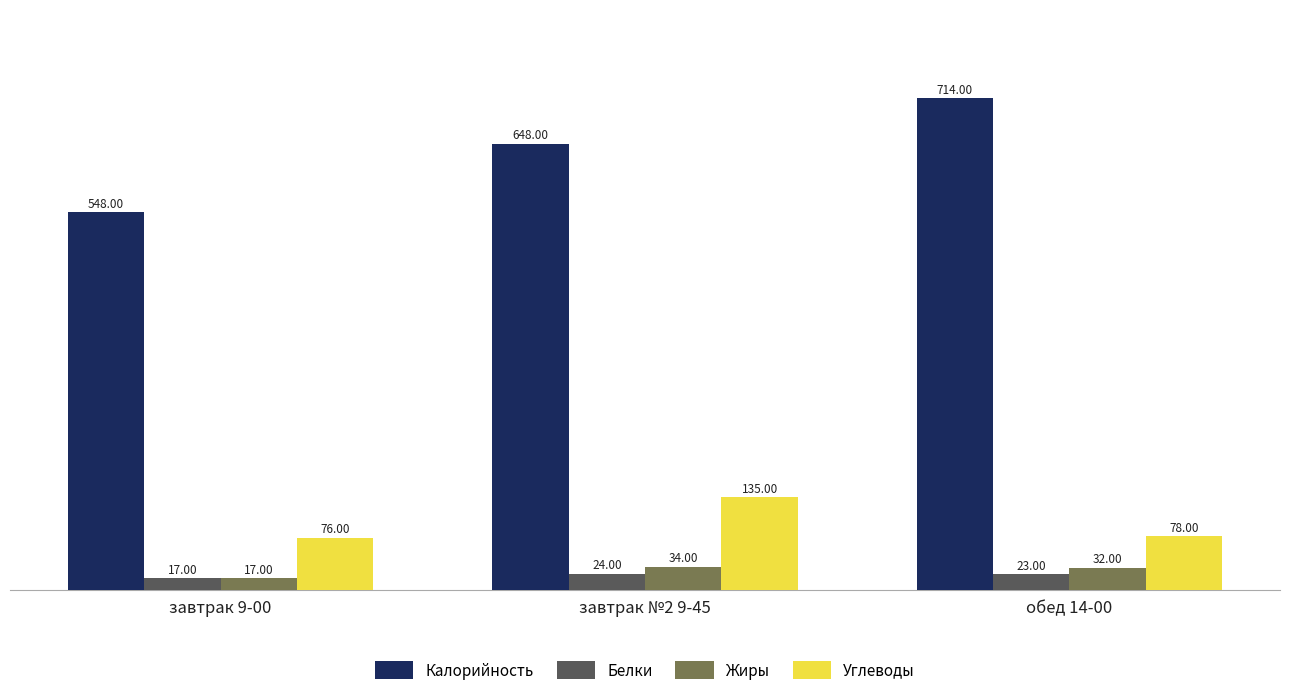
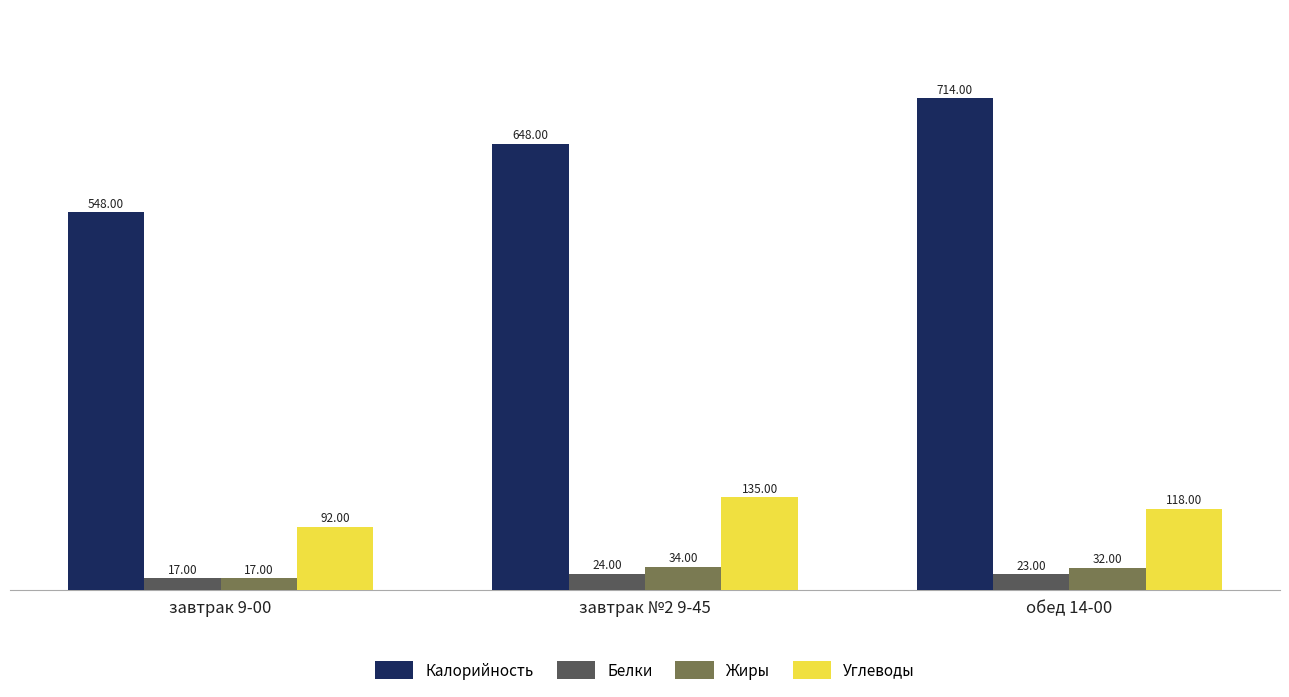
  {
    "Калорийность": {
      "завтрак 9-00": 548.00,
      "завтрак №2 9-45": 648.00,
      "обед 14-00": 714.00
    },
    "Углеводы": {
-     "завтрак 9-00": 76.00,
+     "завтрак 9-00": 92.00,
      "завтрак №2 9-45": 135.00,
-     "обед 14-00": 78.00
+     "обед 14-00": 118.00
    }
  }
